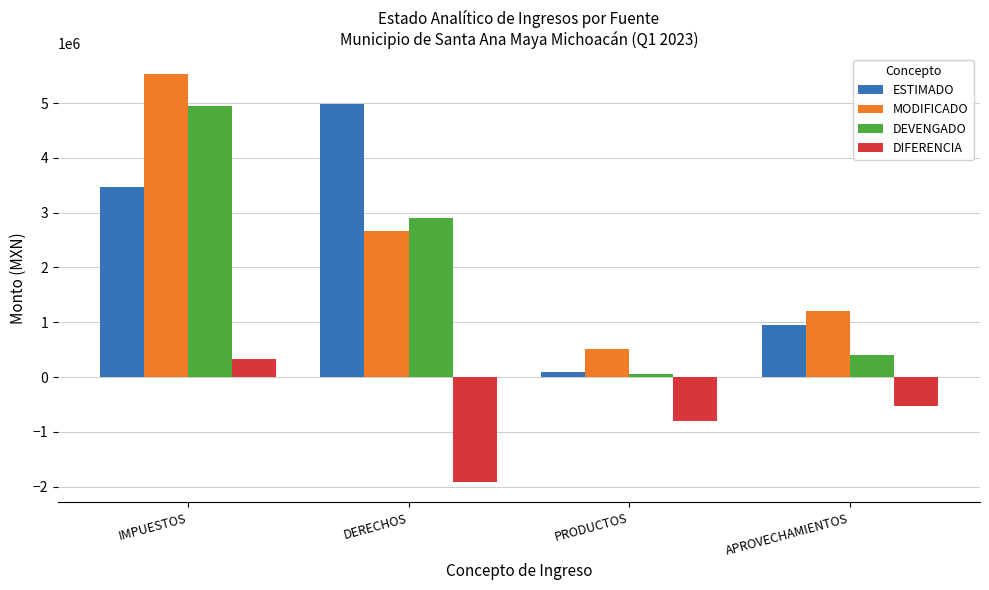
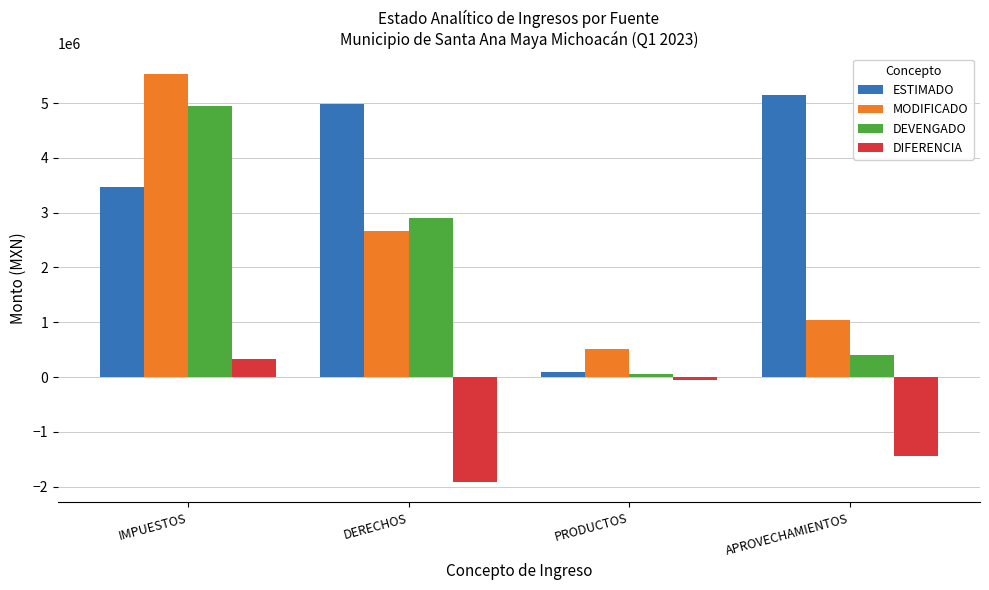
  {
    "ESTIMADO": {
      "IMPUESTOS": 3500000,
      "DERECHOS": 5000000,
      "PRODUCTOS": 100000,
-     "APROVECHAMIENTOS": 900000
+     "APROVECHAMIENTOS": 5100000
    },
    "MODIFICADO": {
      "IMPUESTOS": 5500000,
      "DERECHOS": 2700000,
      "PRODUCTOS": 500000,
-     "APROVECHAMIENTOS": 1200000
+     "APROVECHAMIENTOS": 1000000
    },
    "DEVENGADO": {
      "IMPUESTOS": 4900000,
      "DERECHOS": 2900000,
      "PRODUCTOS": 100000,
      "APROVECHAMIENTOS": 400000
    },
    "DIFERENCIA": {
      "IMPUESTOS": 300000,
      "DERECHOS": -1900000,
-     "PRODUCTOS": -800000,
-     "APROVECHAMIENTOS": -500000
+     "PRODUCTOS": 0,
+     "APROVECHAMIENTOS": -1400000
    }
  }
